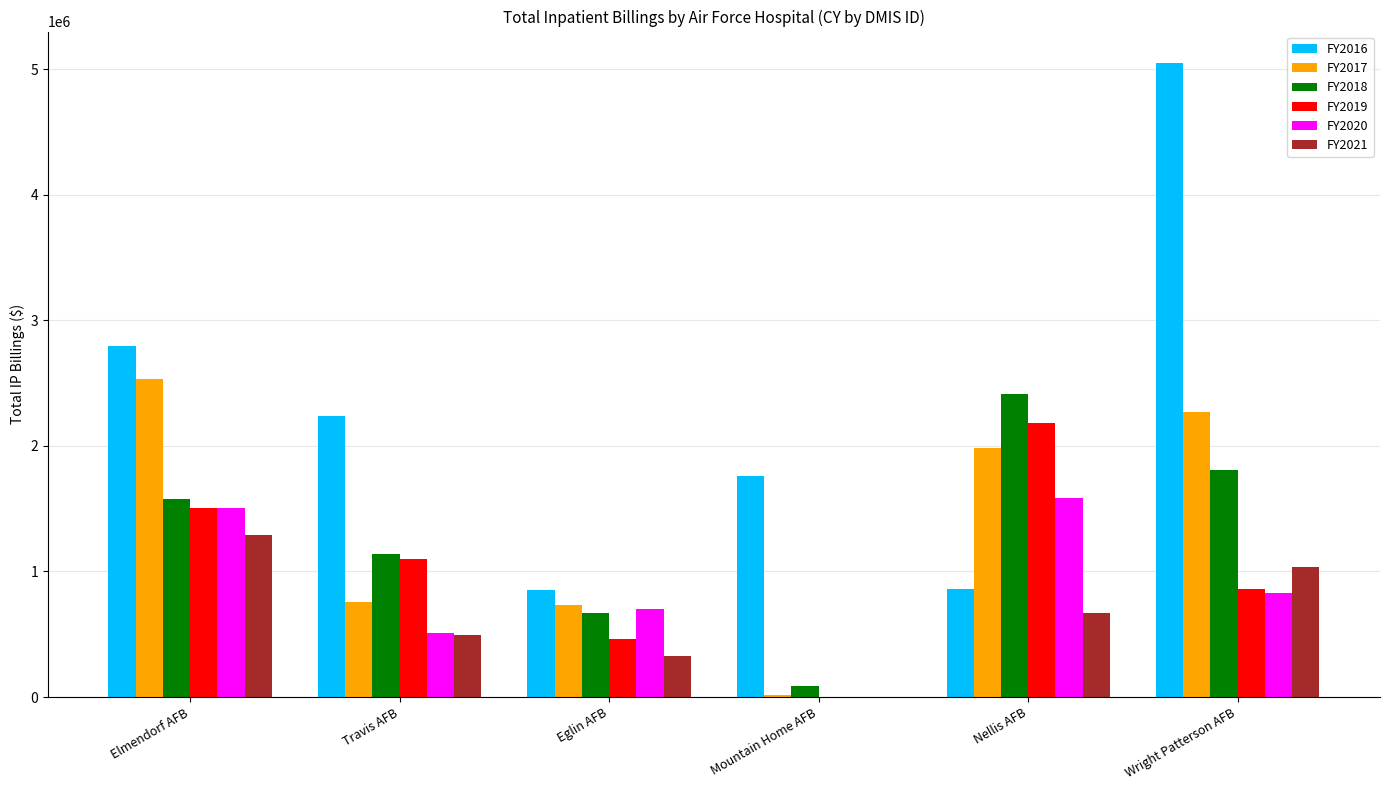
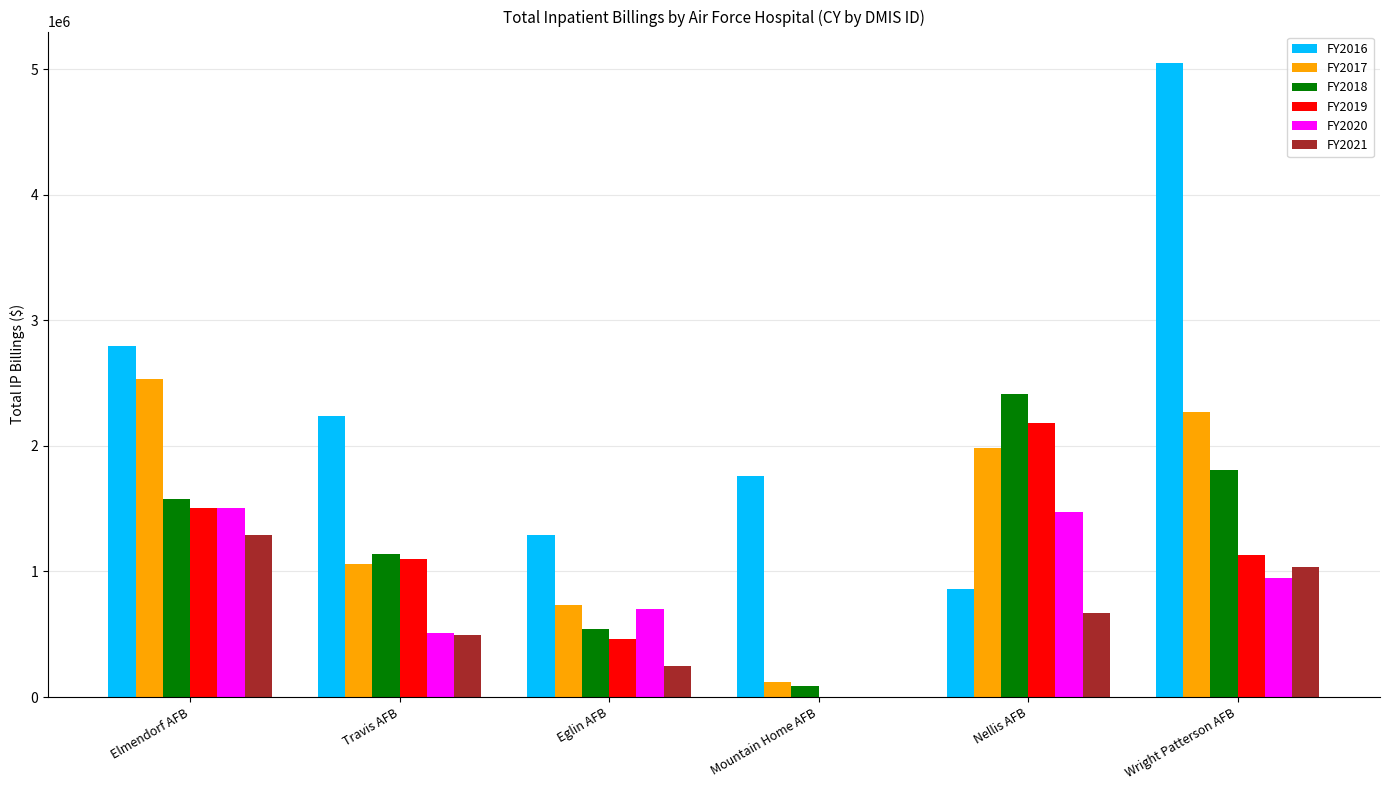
  {
    "FY2016": {
      "Elmendorf AFB": 2790000,
      "Travis AFB": 2230000,
-     "Eglin AFB": 850000,
+     "Eglin AFB": 1290000,
      "Mountain Home AFB": 1760000,
      "Nellis AFB": 860000,
      "Wright Patterson AFB": 5050000
    },
    "FY2017": {
      "Elmendorf AFB": 2530000,
-     "Travis AFB": 760000,
+     "Travis AFB": 1060000,
      "Eglin AFB": 740000,
-     "Mountain Home AFB": 20000,
+     "Mountain Home AFB": 120000,
      "Nellis AFB": 1980000,
      "Wright Patterson AFB": 2270000
    },
    "FY2018": {
      "Elmendorf AFB": 1570000,
      "Travis AFB": 1140000,
-     "Eglin AFB": 670000,
+     "Eglin AFB": 540000,
      "Mountain Home AFB": 90000,
      "Nellis AFB": 2410000,
      "Wright Patterson AFB": 1810000
    },
    "FY2019": {
      "Elmendorf AFB": 1510000,
      "Travis AFB": 1100000,
      "Eglin AFB": 460000,
      "Mountain Home AFB": 0,
      "Nellis AFB": 2180000,
-     "Wright Patterson AFB": 860000
+     "Wright Patterson AFB": 1130000
    },
    "FY2020": {
      "Elmendorf AFB": 1510000,
      "Travis AFB": 510000,
      "Eglin AFB": 700000,
      "Mountain Home AFB": 0,
-     "Nellis AFB": 1580000,
-     "Wright Patterson AFB": 830000
+     "Nellis AFB": 1480000,
+     "Wright Patterson AFB": 950000
    },
    "FY2021": {
      "Elmendorf AFB": 1290000,
      "Travis AFB": 490000,
-     "Eglin AFB": 320000,
+     "Eglin AFB": 250000,
      "Mountain Home AFB": 0,
      "Nellis AFB": 670000,
      "Wright Patterson AFB": 1030000
    }
  }
